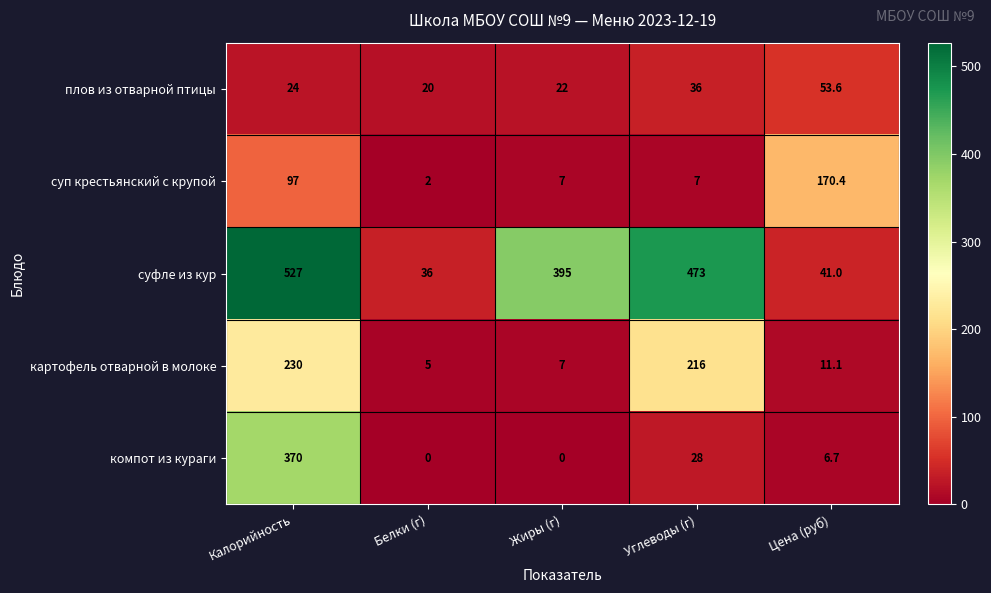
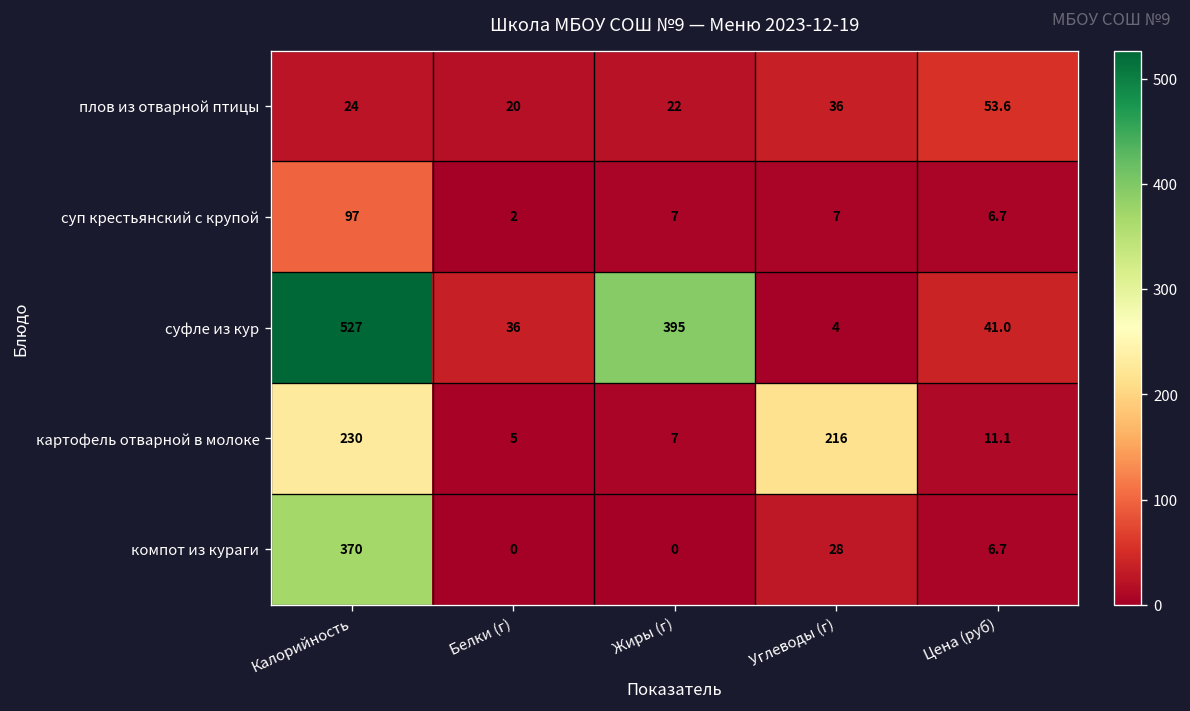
  {
    "плов из отварной птицы": {
      "Калорийность": 24,
      "Белки (г)": 20,
      "Жиры (г)": 22,
      "Углеводы (г)": 36,
      "Цена (руб)": 53.6
    },
    "суп крестьянский с крупой": {
      "Калорийность": 97,
      "Белки (г)": 2,
      "Жиры (г)": 7,
      "Углеводы (г)": 7,
-     "Цена (руб)": 170.4
+     "Цена (руб)": 6.7
    },
    "суфле из кур": {
      "Калорийность": 527,
      "Белки (г)": 36,
      "Жиры (г)": 395,
-     "Углеводы (г)": 473,
+     "Углеводы (г)": 4,
      "Цена (руб)": 41.0
    },
    "картофель отварной в молоке": {
      "Калорийность": 230,
      "Белки (г)": 5,
      "Жиры (г)": 7,
      "Углеводы (г)": 216,
      "Цена (руб)": 11.1
    },
    "компот из кураги": {
      "Калорийность": 370,
      "Белки (г)": 0,
      "Жиры (г)": 0,
      "Углеводы (г)": 28,
      "Цена (руб)": 6.7
    }
  }
